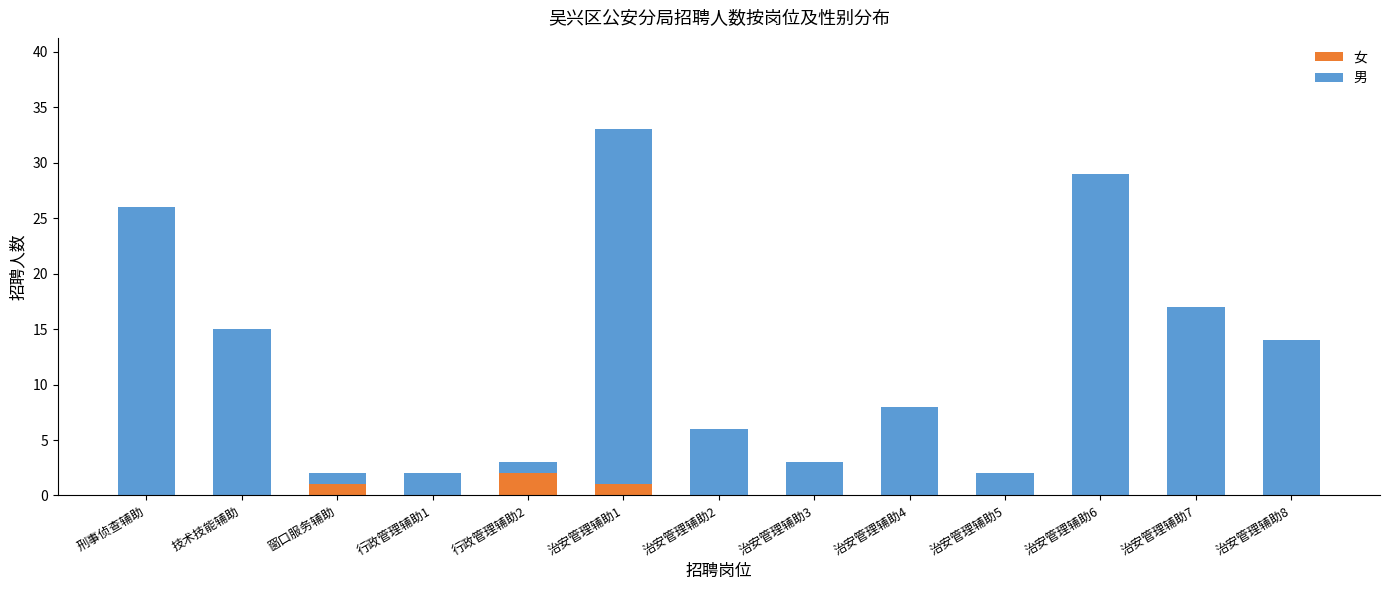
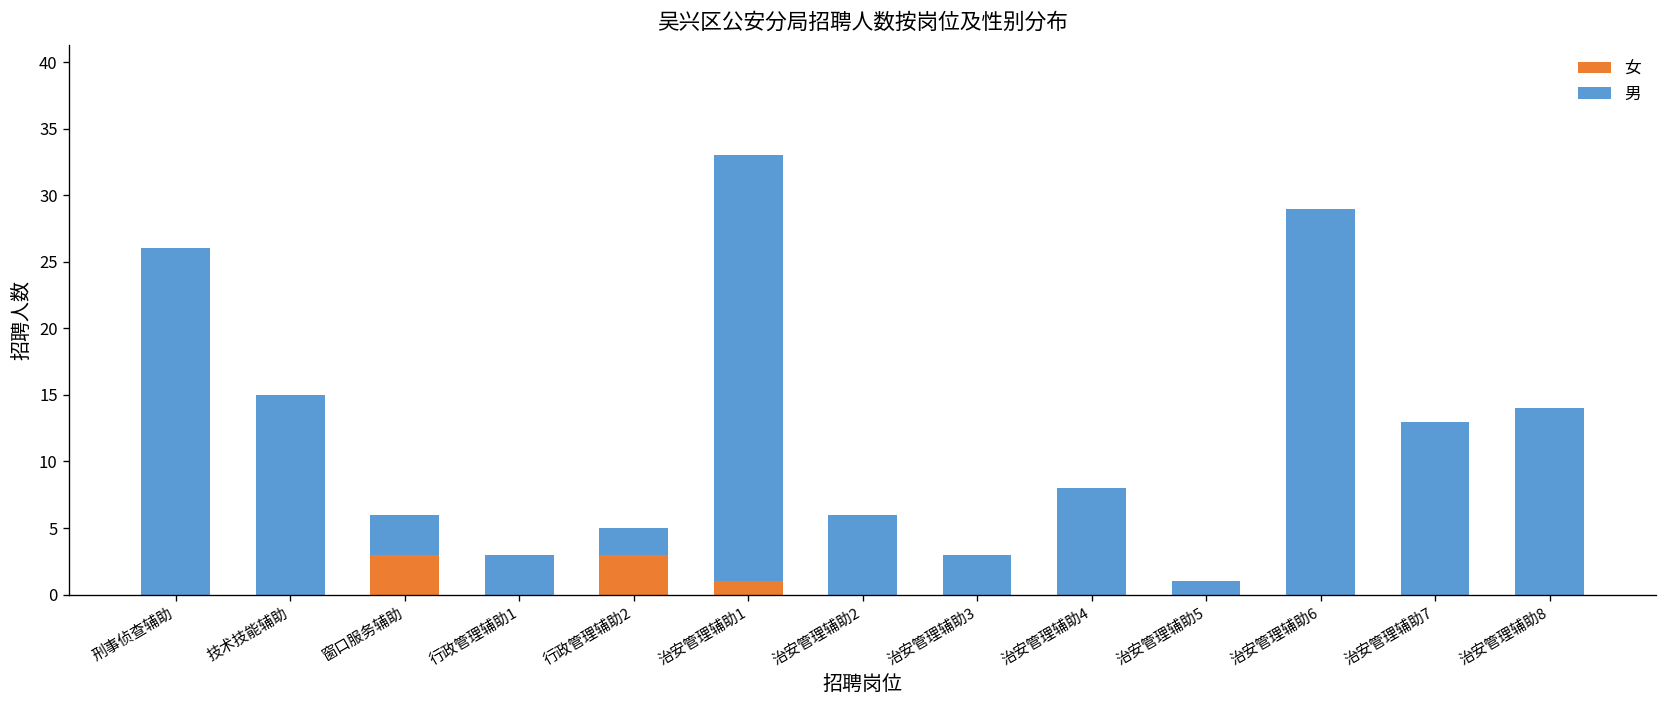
  {
    "女": {
      "刑事侦查辅助": 0,
      "技术技能辅助": 0,
-     "窗口服务辅助": 1,
+     "窗口服务辅助": 3,
      "行政管理辅助1": 0,
-     "行政管理辅助2": 2,
+     "行政管理辅助2": 3,
      "治安管理辅助1": 1,
      "治安管理辅助2": 0,
      "治安管理辅助3": 0,
      "治安管理辅助4": 0,
      "治安管理辅助5": 0,
      "治安管理辅助6": 0,
      "治安管理辅助7": 0,
      "治安管理辅助8": 0
    },
    "男": {
      "刑事侦查辅助": 26,
      "技术技能辅助": 15,
-     "窗口服务辅助": 1,
-     "行政管理辅助1": 2,
-     "行政管理辅助2": 1,
+     "窗口服务辅助": 3,
+     "行政管理辅助1": 3,
+     "行政管理辅助2": 2,
      "治安管理辅助1": 32,
      "治安管理辅助2": 6,
      "治安管理辅助3": 3,
      "治安管理辅助4": 8,
-     "治安管理辅助5": 2,
+     "治安管理辅助5": 1,
      "治安管理辅助6": 29,
-     "治安管理辅助7": 17,
+     "治安管理辅助7": 13,
      "治安管理辅助8": 14
    }
  }
